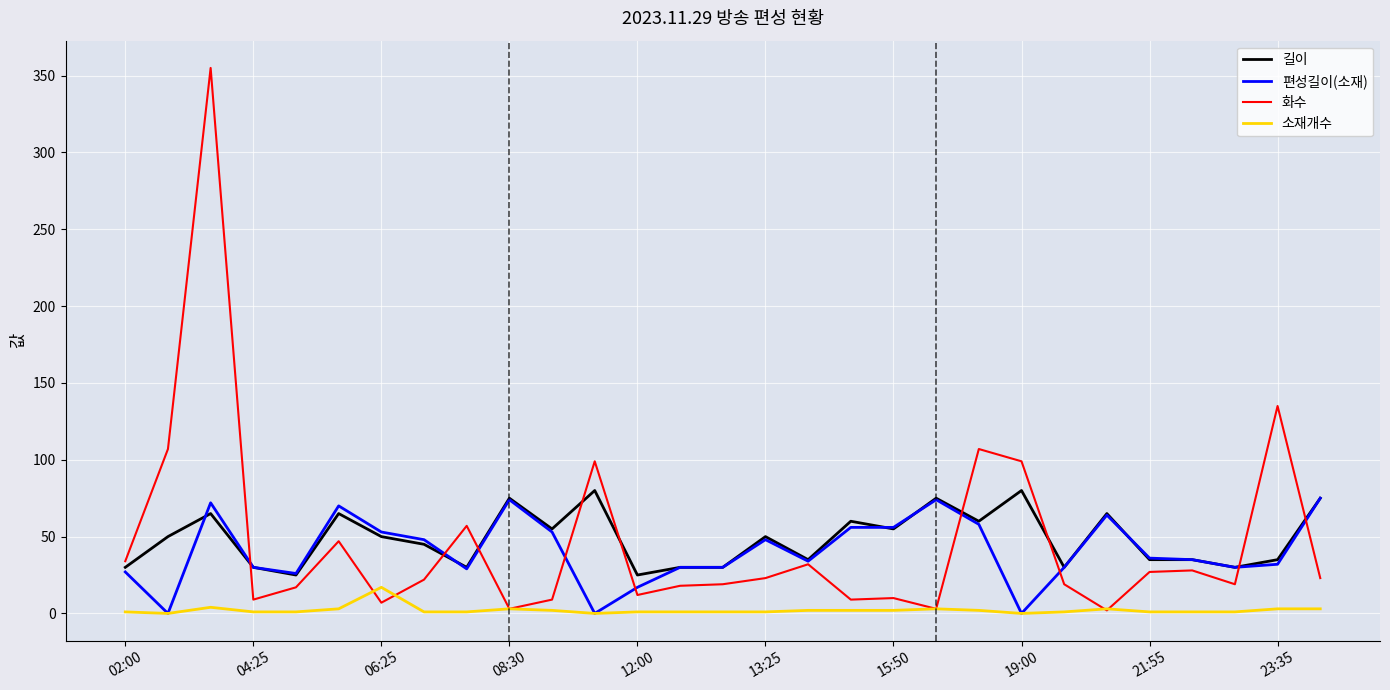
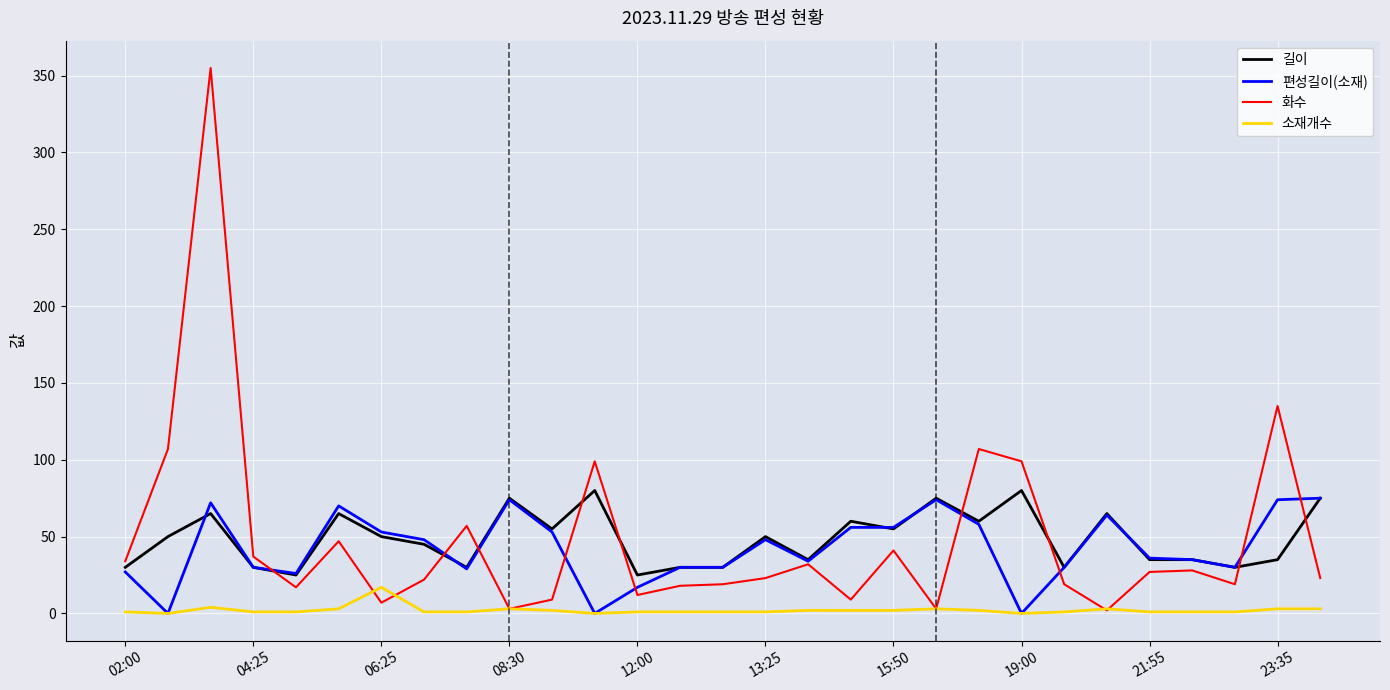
  {
    "길이": {
      "02:00": 30,
      "06:25": 50,
      "12:00": 25,
      "13:25": 50,
      "19:00": 80,
      "23:35": 35
    },
    "편성길이(소재)": {
      "02:00": 27,
      "06:25": 53,
      "12:00": 17,
      "13:25": 48,
-     "23:35": 32
+     "23:35": 74
    },
    "화수": {
      "02:00": 34,
-     "04:25": 9,
+     "04:25": 37,
      "06:25": 7,
      "12:00": 12,
      "13:25": 23,
-     "15:50": 10,
+     "15:50": 41,
      "19:00": 99,
      "21:55": 27,
      "23:35": 135
    },
    "소재개수": {
      "02:00": 1,
      "04:25": 1,
      "06:25": 17,
      "12:00": 1,
      "13:25": 1,
      "15:50": 2,
      "21:55": 1,
      "23:35": 3
    }
  }
